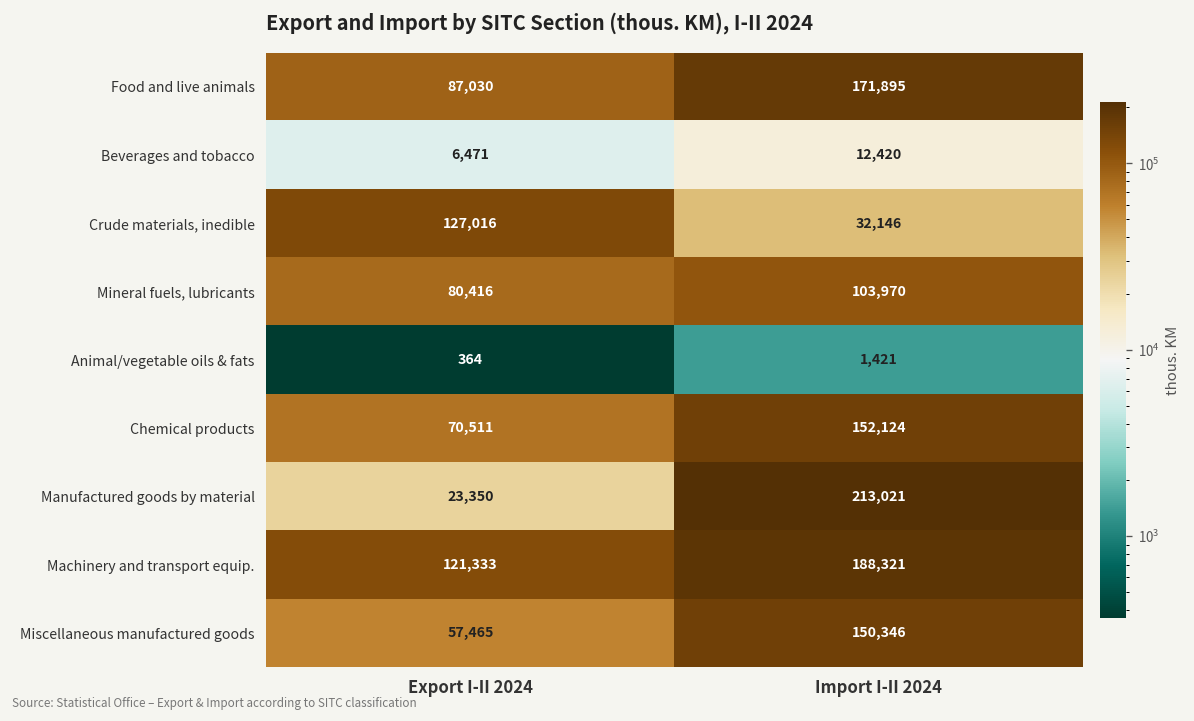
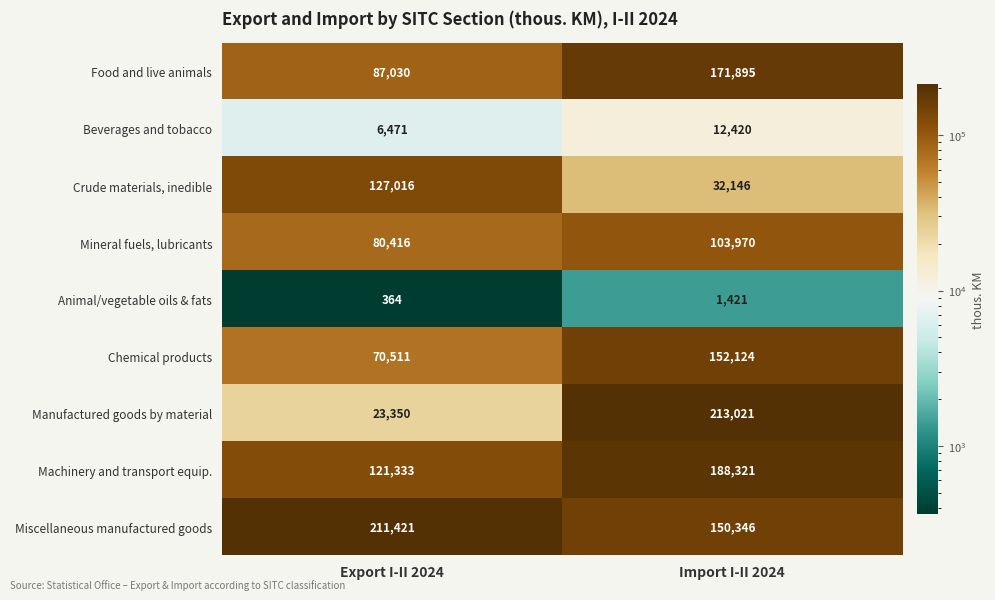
  {
    "Food and live animals": {
      "Export I-II 2024": "87,030",
      "Import I-II 2024": "171,895"
    },
    "Beverages and tobacco": {
      "Export I-II 2024": "6,471",
      "Import I-II 2024": "12,420"
    },
    "Crude materials, inedible": {
      "Export I-II 2024": "127,016",
      "Import I-II 2024": "32,146"
    },
    "Mineral fuels, lubricants": {
      "Export I-II 2024": "80,416",
      "Import I-II 2024": "103,970"
    },
    "Animal/vegetable oils & fats": {
      "Export I-II 2024": "364",
      "Import I-II 2024": "1,421"
    },
    "Chemical products": {
      "Export I-II 2024": "70,511",
      "Import I-II 2024": "152,124"
    },
    "Manufactured goods by material": {
      "Export I-II 2024": "23,350",
      "Import I-II 2024": "213,021"
    },
    "Machinery and transport equip.": {
      "Export I-II 2024": "121,333",
      "Import I-II 2024": "188,321"
    },
    "Miscellaneous manufactured goods": {
-     "Export I-II 2024": "57,465",
+     "Export I-II 2024": "211,421",
      "Import I-II 2024": "150,346"
    }
  }
